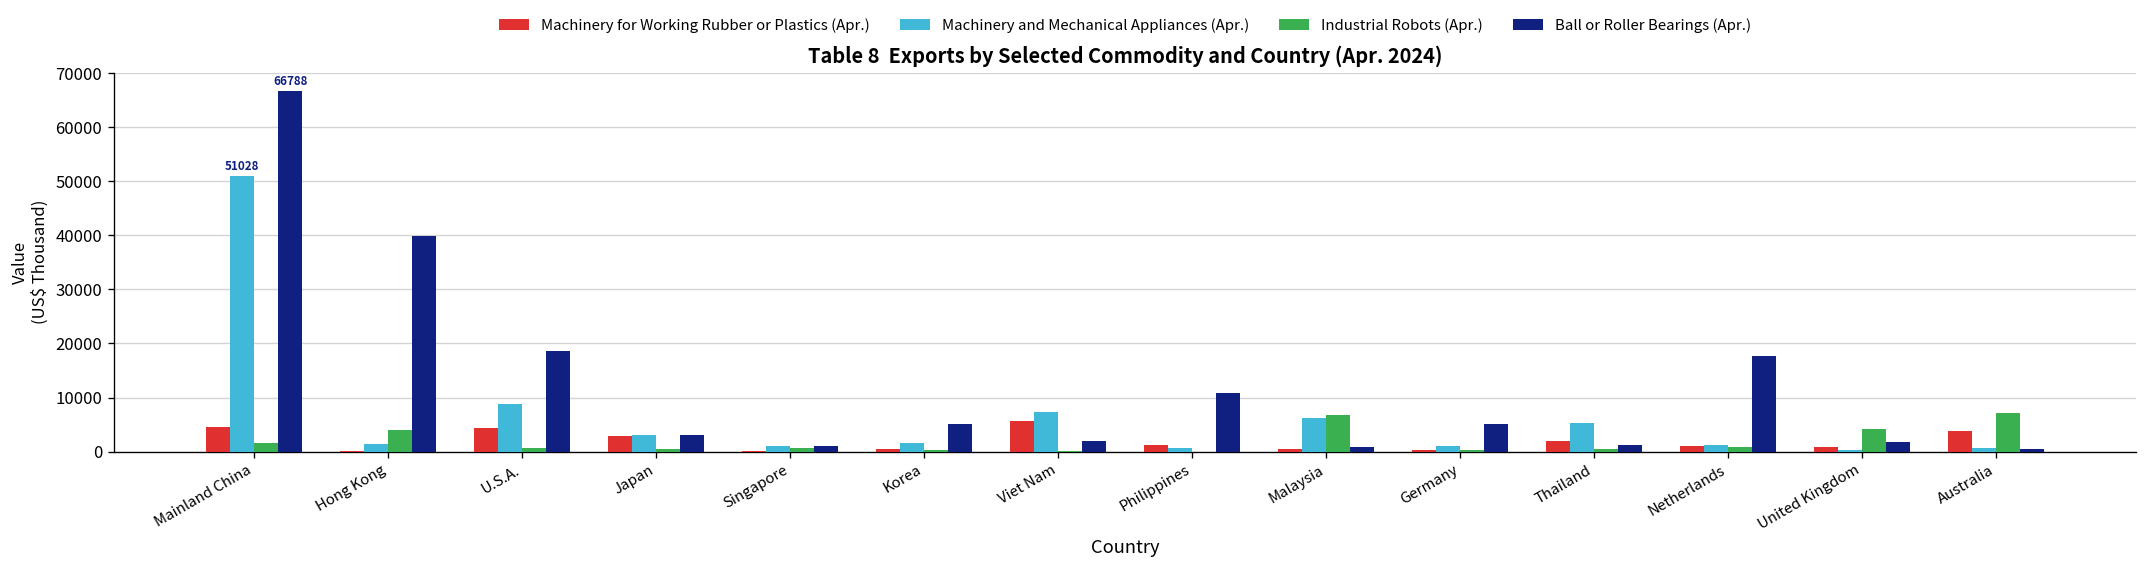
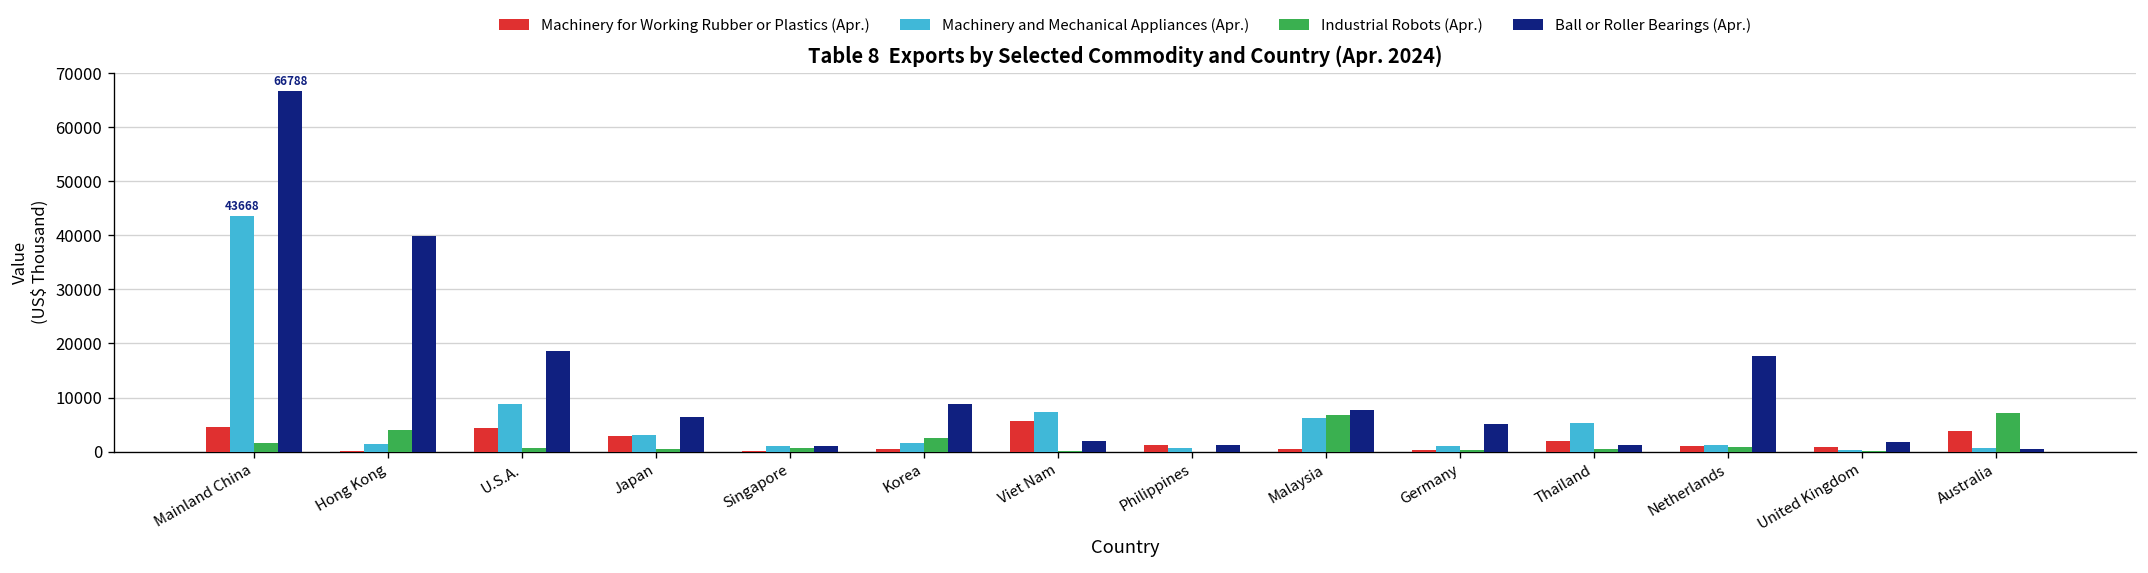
  {
    "Machinery for Working Rubber or Plastics (Apr.)": {
      "Mainland China": 5000,
      "U.S.A.": 4000,
      "Japan": 3000,
      "Viet Nam": 6000,
      "Philippines": 1000,
      "Thailand": 2000,
      "Netherlands": 1000,
      "United Kingdom": 1000,
      "Australia": 4000
    },
    "Machinery and Mechanical Appliances (Apr.)": {
-     "Mainland China": 51028
+     "Mainland China": 43668
    },
    "Industrial Robots (Apr.)": {
      "Mainland China": 2000,
      "Hong Kong": 4000,
      "U.S.A.": 1000,
      "Singapore": 1000,
-     "Korea": 0,
+     "Korea": 3000,
      "Philippines": 0,
      "Malaysia": 7000,
      "Netherlands": 1000,
-     "United Kingdom": 4000,
+     "United Kingdom": 0,
      "Australia": 7000
    },
    "Ball or Roller Bearings (Apr.)": {
      "Hong Kong": 40000,
      "U.S.A.": 19000,
-     "Japan": 3000,
+     "Japan": 6000,
      "Singapore": 1000,
-     "Korea": 5000,
+     "Korea": 9000,
      "Viet Nam": 2000,
-     "Philippines": 11000,
-     "Malaysia": 1000,
+     "Philippines": 1000,
+     "Malaysia": 8000,
      "Germany": 5000,
      "Thailand": 1000,
      "Netherlands": 18000,
      "United Kingdom": 2000,
      "Australia": 1000
    }
  }
